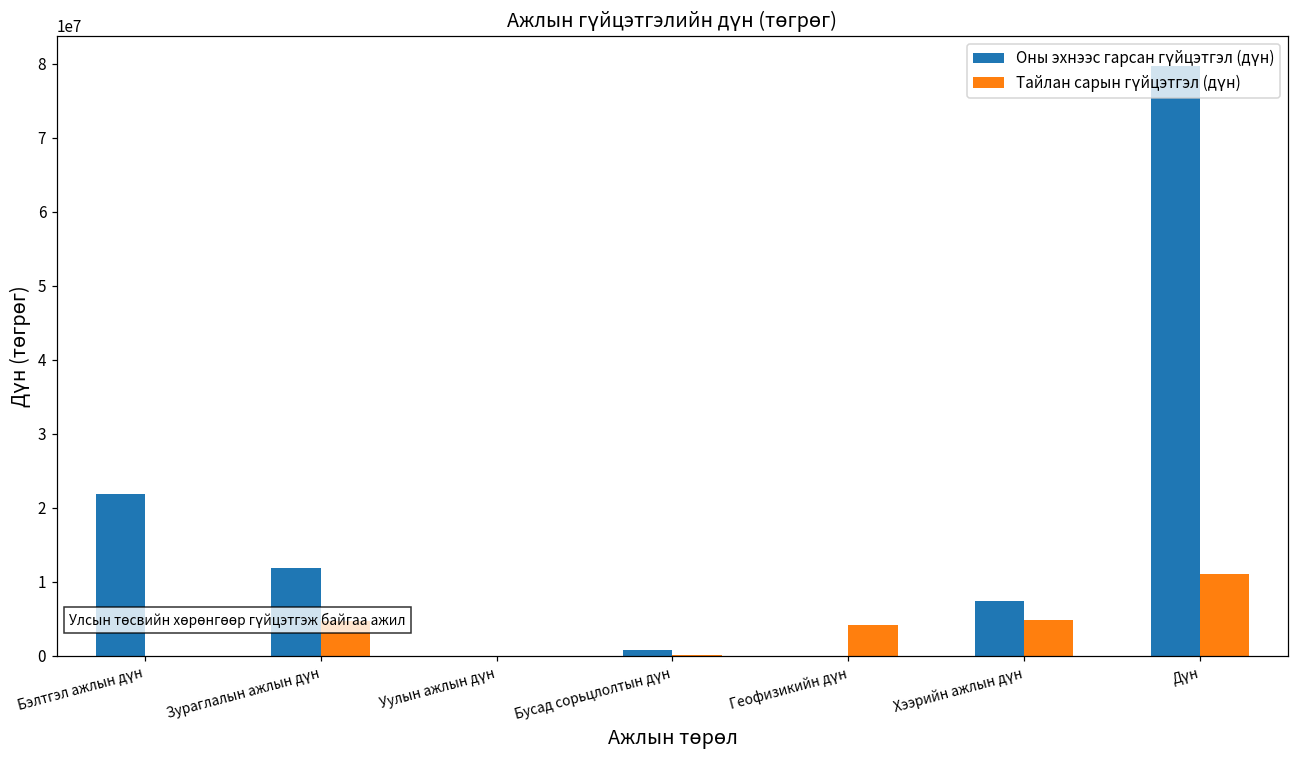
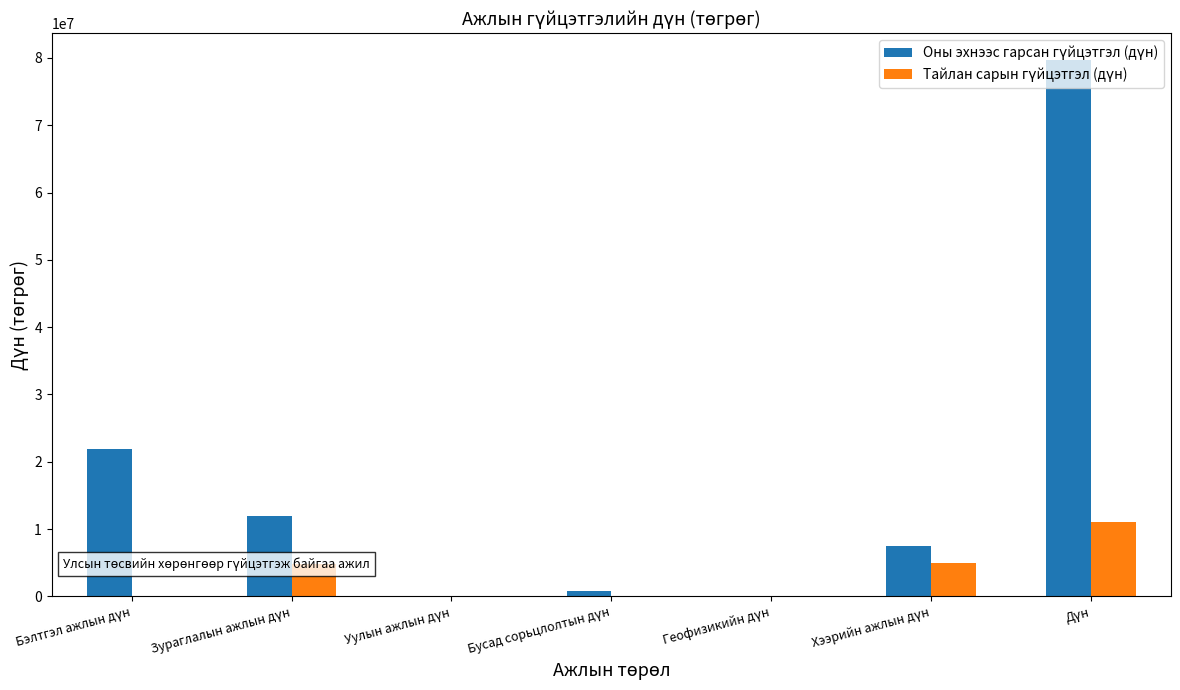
  {
    "Оны эхнээс гарсан гүйцэтгэл (дүн)": {
      "Бэлтгэл ажлын дүн": 22000000,
      "Зураглалын ажлын дүн": 12000000,
      "Уулын ажлын дүн": 0,
      "Бусад сорьцлолтын дүн": 1000000,
      "Геофизикийн дүн": 0,
      "Хээрийн ажлын дүн": 7000000
    },
    "Тайлан сарын гүйцэтгэл (дүн)": {
      "Бэлтгэл ажлын дүн": 0,
      "Уулын ажлын дүн": 0,
-     "Геофизикийн дүн": 4000000,
+     "Геофизикийн дүн": 0,
      "Хээрийн ажлын дүн": 5000000,
      "Дүн": 11000000
    }
  }
